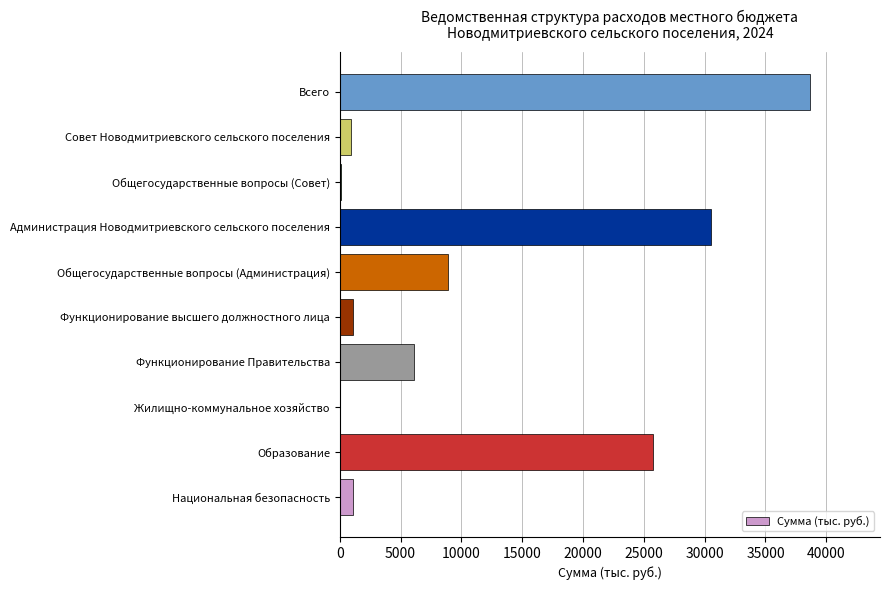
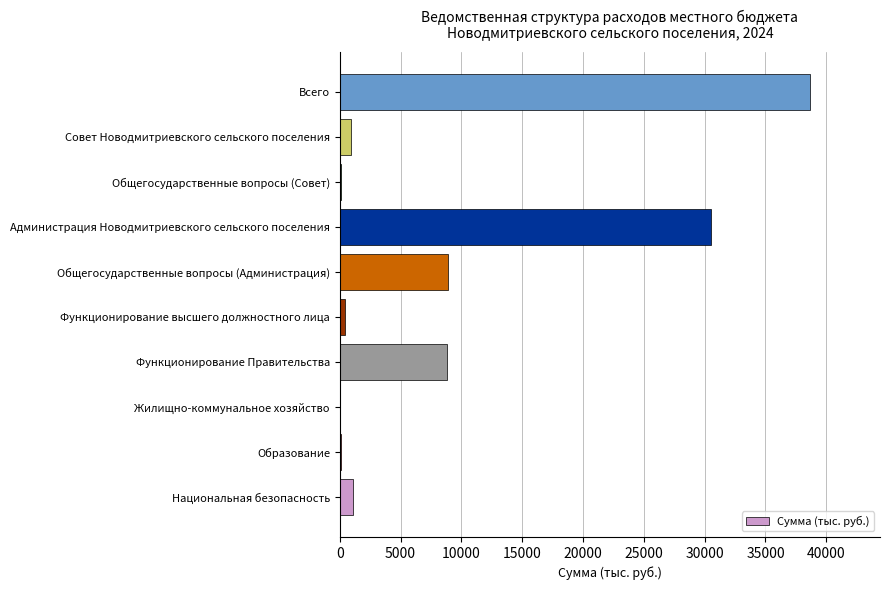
  {
    "Всего": 38600,
    "Совет Новодмитриевского сельского поселения": 900,
    "Администрация Новодмитриевского сельского поселения": 30500,
    "Общегосударственные вопросы (Администрация)": 8900,
-   "Функционирование высшего должностного лица": 1100,
-   "Функционирование Правительства": 6100,
-   "Образование": 25800,
+   "Функционирование высшего должностного лица": 400,
+   "Функционирование Правительства": 8800,
+   "Образование": 100,
    "Национальная безопасность": 1100
  }
